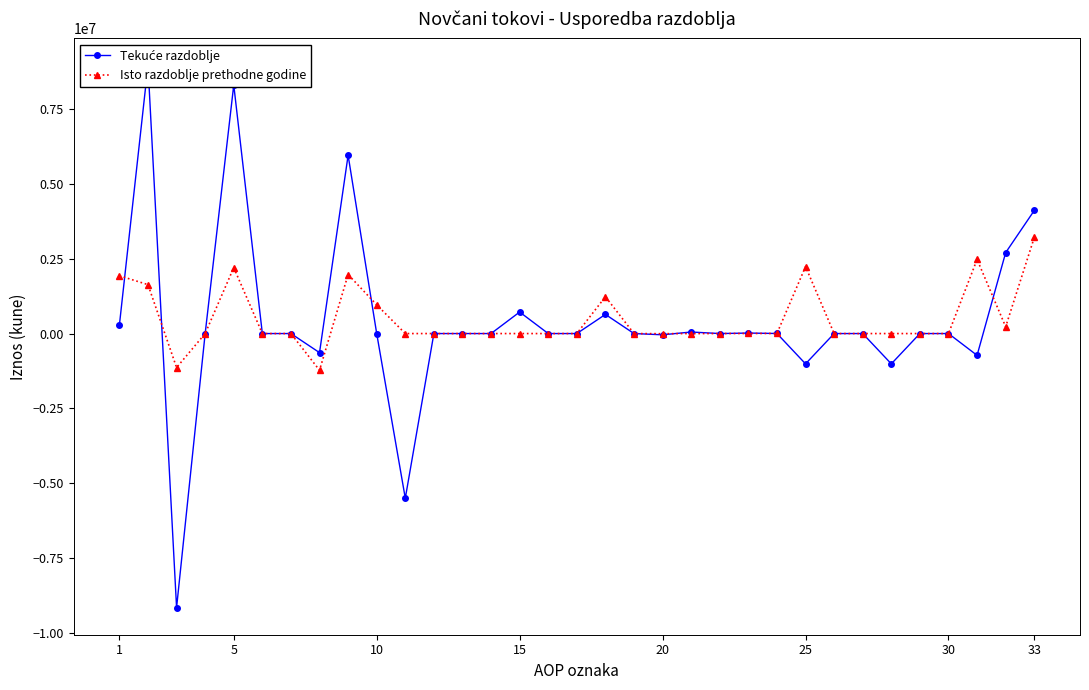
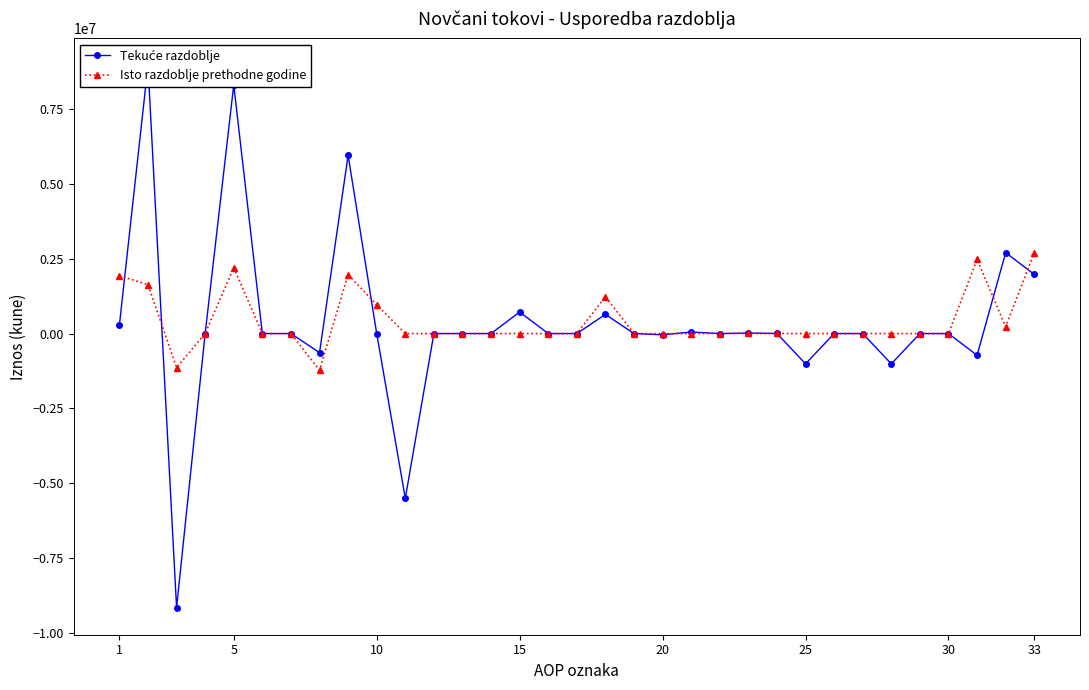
  {
    "Tekuće razdoblje": {
      "1": 300000,
      "10": 0,
      "15": 700000,
      "25": -1000000,
-     "33": 4100000
+     "33": 2000000
    },
    "Isto razdoblje prethodne godine": {
      "1": 1900000,
      "5": 2200000,
      "10": 1000000,
      "15": 0,
-     "25": 2200000,
-     "33": 3200000
+     "25": 0,
+     "33": 2700000
    }
  }
